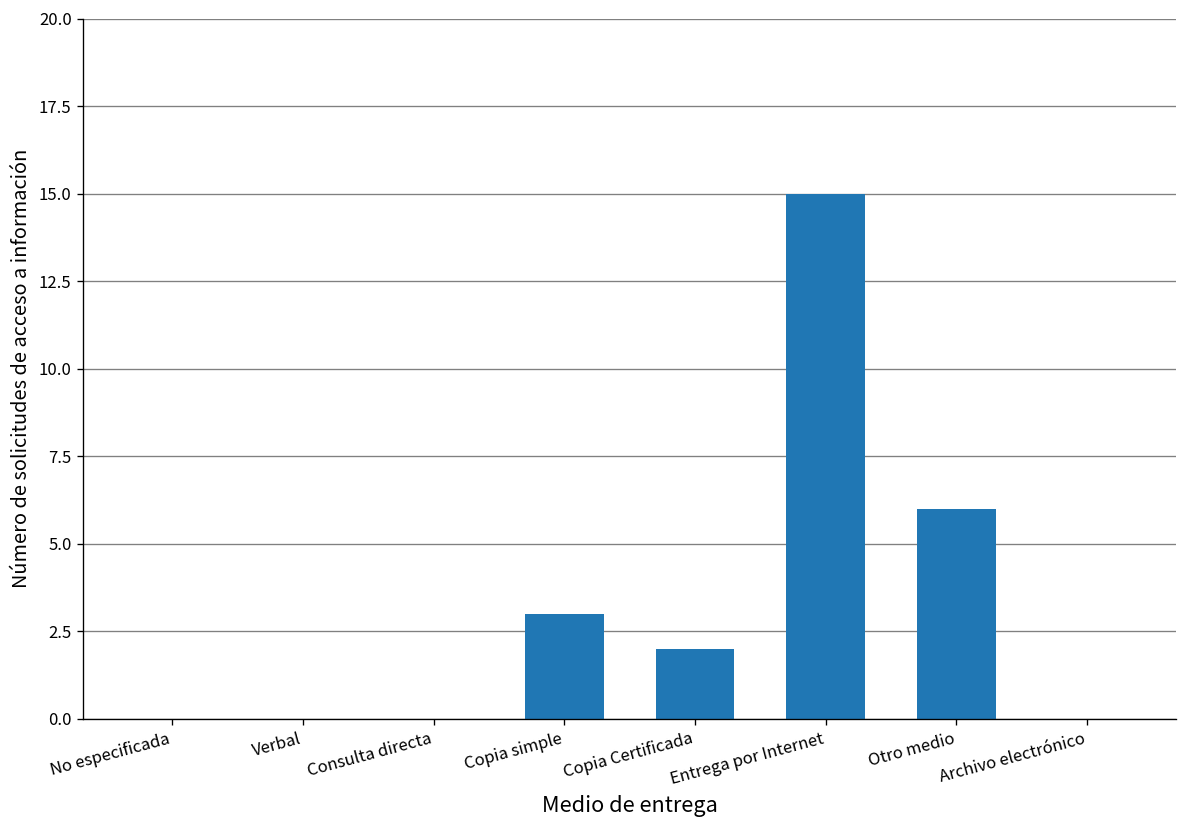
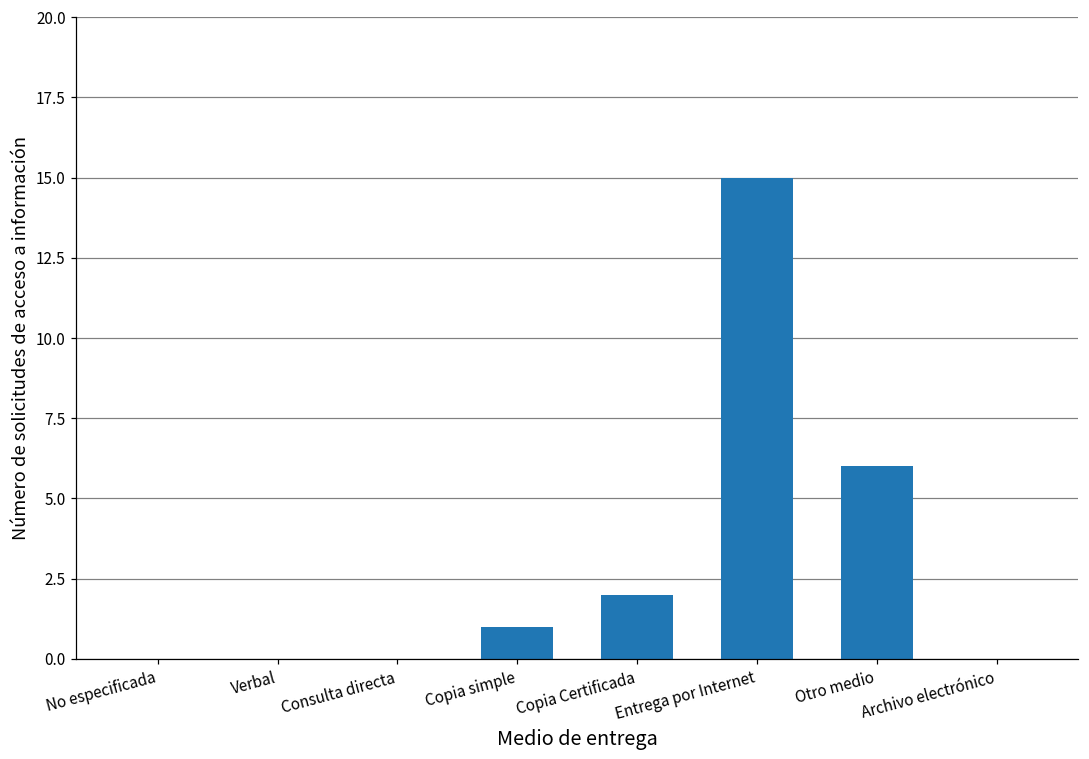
  {
    "No especificada": 0,
    "Verbal": 0,
    "Consulta directa": 0,
-   "Copia simple": 3,
+   "Copia simple": 1,
    "Copia Certificada": 2,
    "Entrega por Internet": 15,
    "Otro medio": 6,
    "Archivo electrónico": 0
  }
